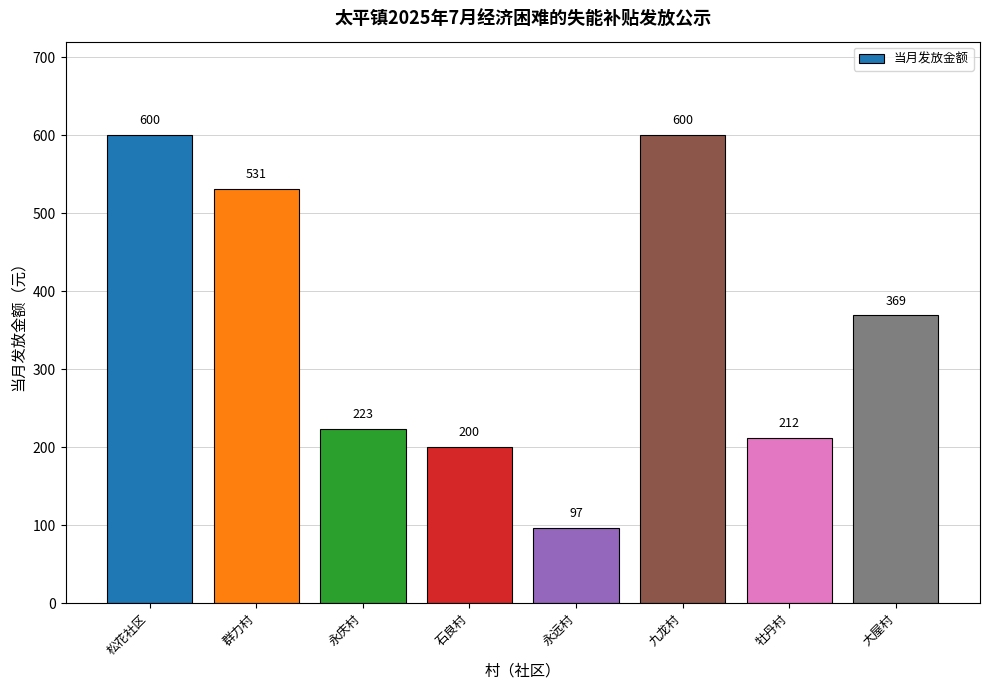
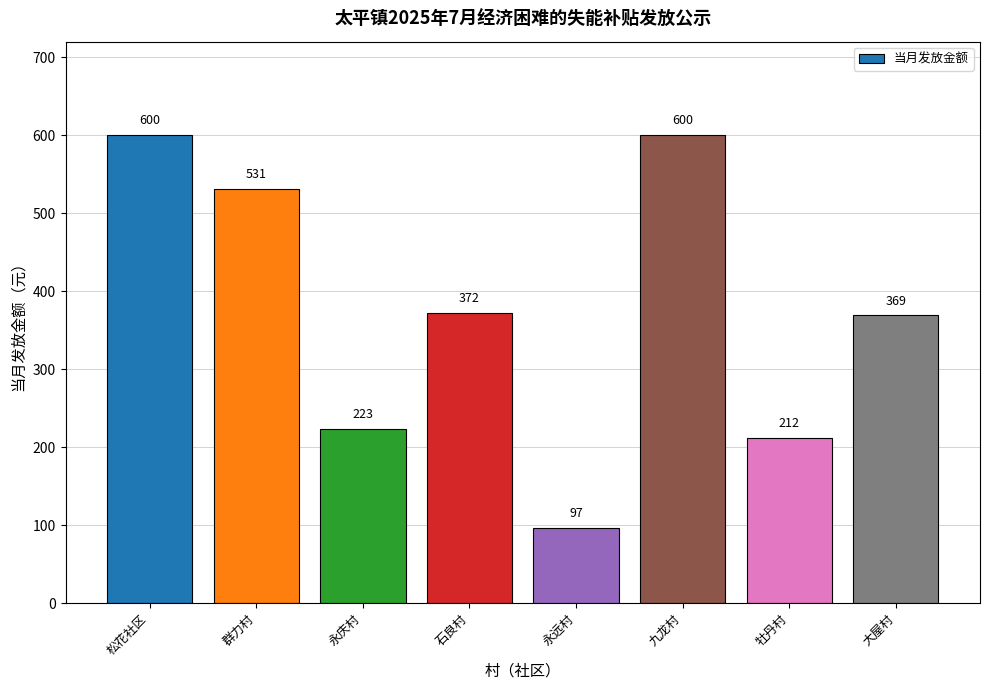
  {
    "松花社区": 600,
    "群力村": 531,
    "永庆村": 223,
-   "石良村": 200,
+   "石良村": 372,
    "永远村": 97,
    "九龙村": 600,
    "牡丹村": 212,
    "大屋村": 369
  }
